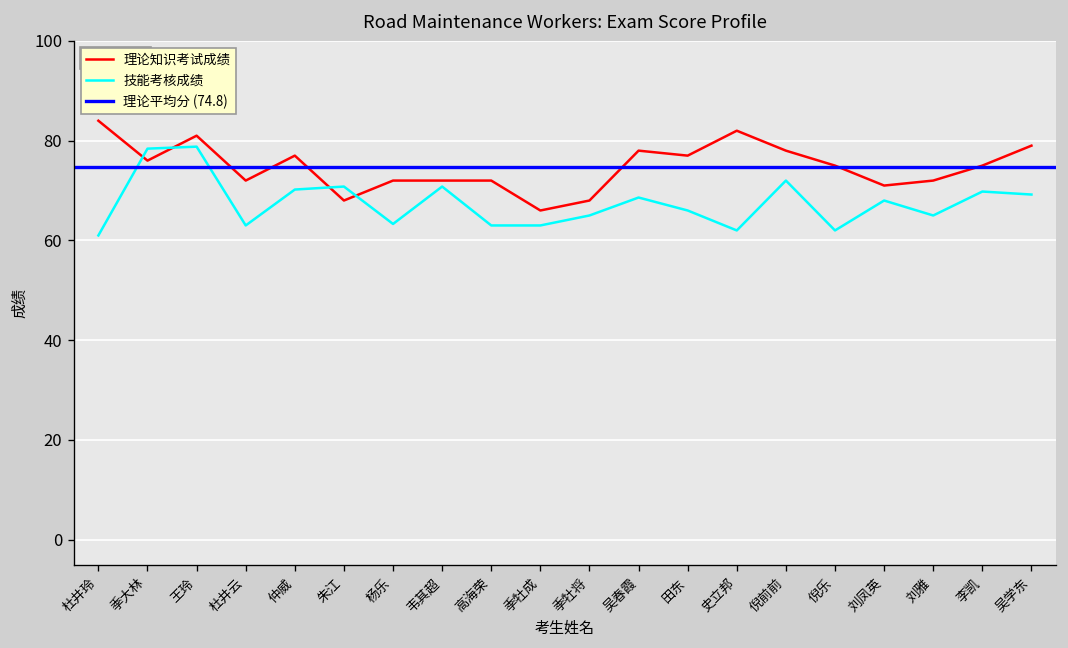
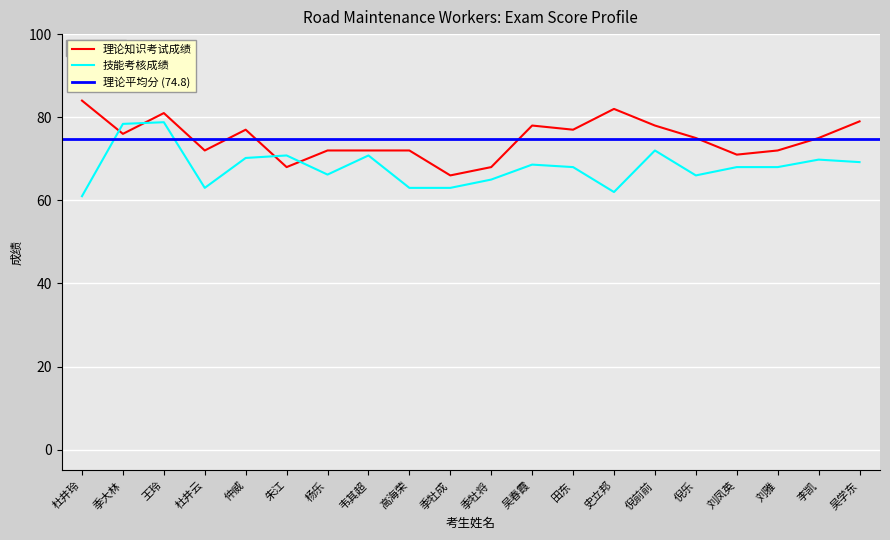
  {
    "理论知识考试成绩": {
      "杜井玲": 84,
      "季大林": 76,
      "王玲": 81,
      "杜井云": 72,
      "仲威": 77,
      "朱江": 68,
      "杨乐": 72,
      "韦其超": 72,
      "高海荣": 72,
      "季牡成": 66,
      "季牡将": 68,
      "吴春霞": 78,
      "田东": 77,
      "史立邦": 82,
      "倪前前": 78,
      "倪乐": 75,
      "刘凤英": 71,
      "刘雅": 72,
      "李凯": 75,
      "吴学东": 79
    },
    "技能考核成绩": {
      "杜井玲": 61,
      "季大林": 78,
      "王玲": 79,
      "杜井云": 63,
      "仲威": 70,
      "朱江": 71,
-     "杨乐": 63,
+     "杨乐": 66,
      "韦其超": 71,
      "高海荣": 63,
      "季牡成": 63,
      "季牡将": 65,
      "吴春霞": 69,
-     "田东": 66,
+     "田东": 68,
      "史立邦": 62,
      "倪前前": 72,
-     "倪乐": 62,
+     "倪乐": 66,
      "刘凤英": 68,
-     "刘雅": 65,
+     "刘雅": 68,
      "李凯": 70,
      "吴学东": 69
    }
  }
